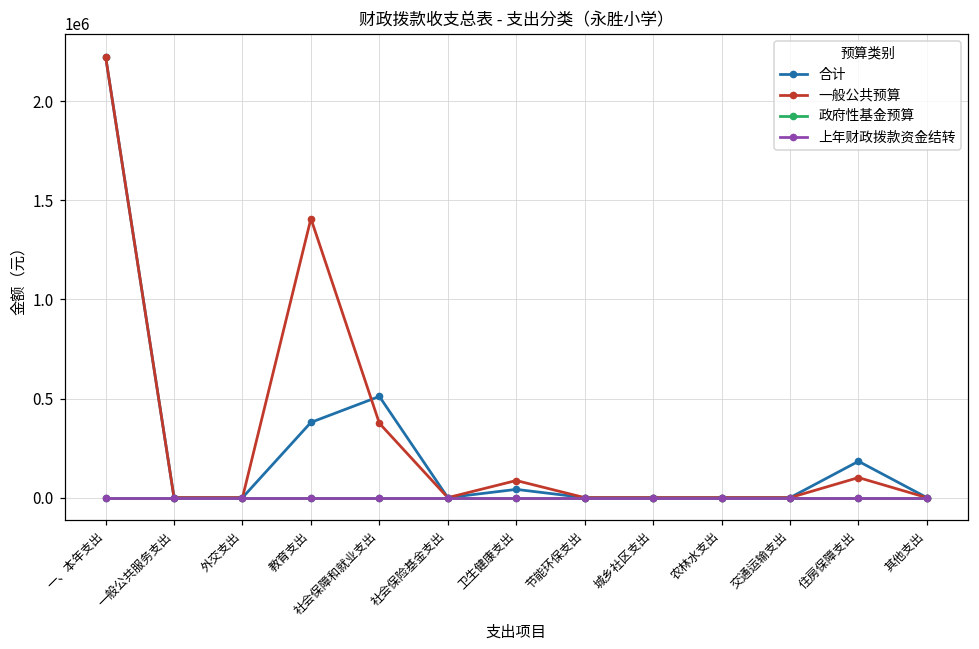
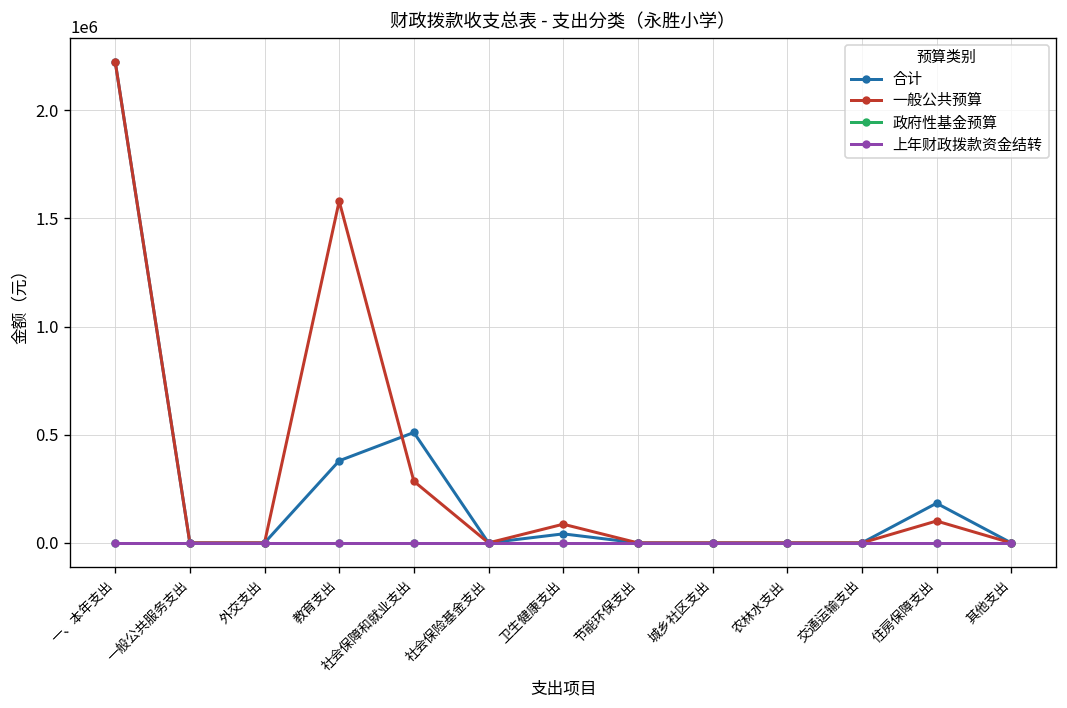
  {
    "合计": {
      "教育支出": 380000,
      "社会保障和就业支出": 510000,
      "卫生健康支出": 40000,
      "住房保障支出": 180000
    },
    "一般公共预算": {
-     "教育支出": 1410000,
-     "社会保障和就业支出": 380000,
+     "教育支出": 1580000,
+     "社会保障和就业支出": 280000,
      "卫生健康支出": 90000,
      "住房保障支出": 100000
    },
    "上年财政拨款资金结转": {
      "一、本年支出": 0,
      "教育支出": 0,
      "社会保障和就业支出": 0,
      "卫生健康支出": 0,
      "住房保障支出": 0
    }
  }
